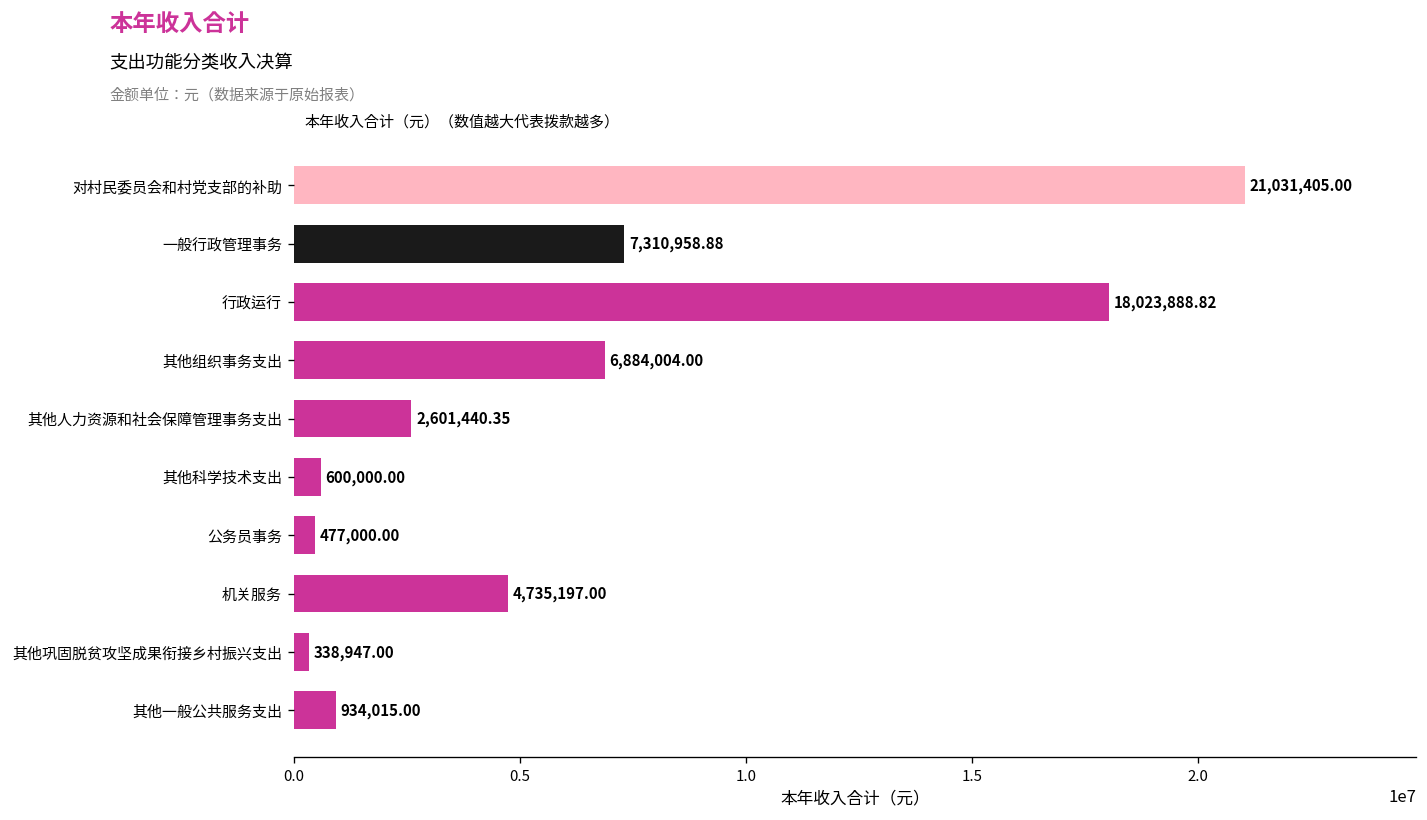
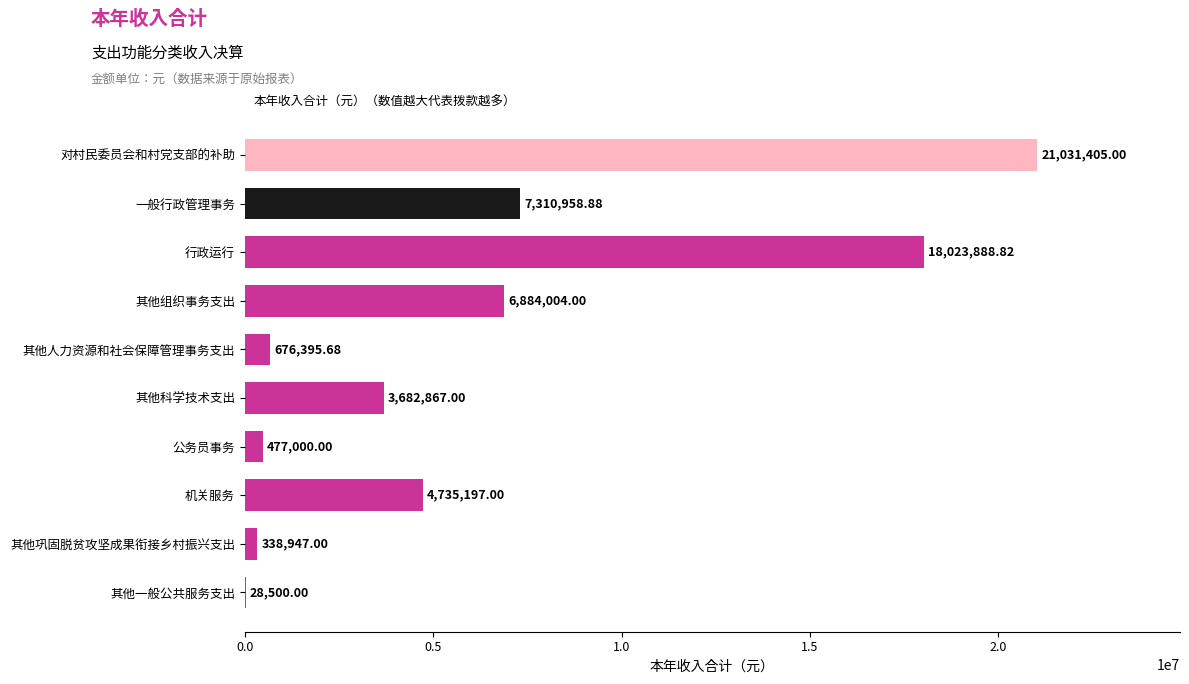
  {
    "对村民委员会和村党支部的补助": "21,031,405.00",
    "一般行政管理事务": "7,310,958.88",
    "行政运行": "18,023,888.82",
    "其他组织事务支出": "6,884,004.00",
-   "其他人力资源和社会保障管理事务支出": "2,601,440.35",
-   "其他科学技术支出": "600,000.00",
+   "其他人力资源和社会保障管理事务支出": "676,395.68",
+   "其他科学技术支出": "3,682,867.00",
    "公务员事务": "477,000.00",
    "机关服务": "4,735,197.00",
    "其他巩固脱贫攻坚成果衔接乡村振兴支出": "338,947.00",
-   "其他一般公共服务支出": "934,015.00"
+   "其他一般公共服务支出": "28,500.00"
  }
